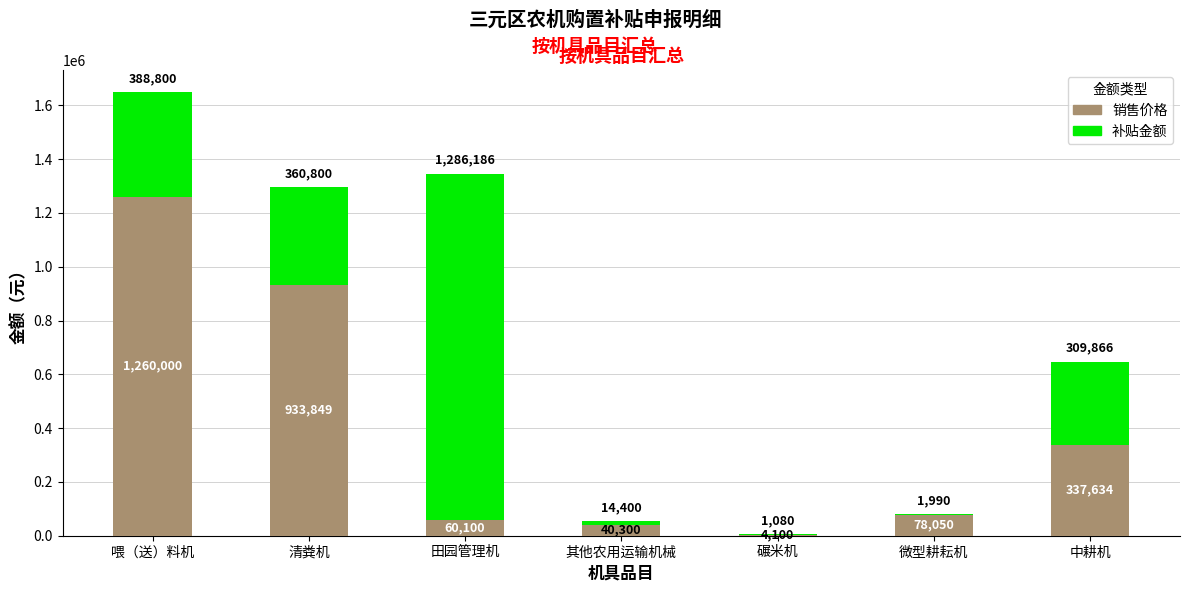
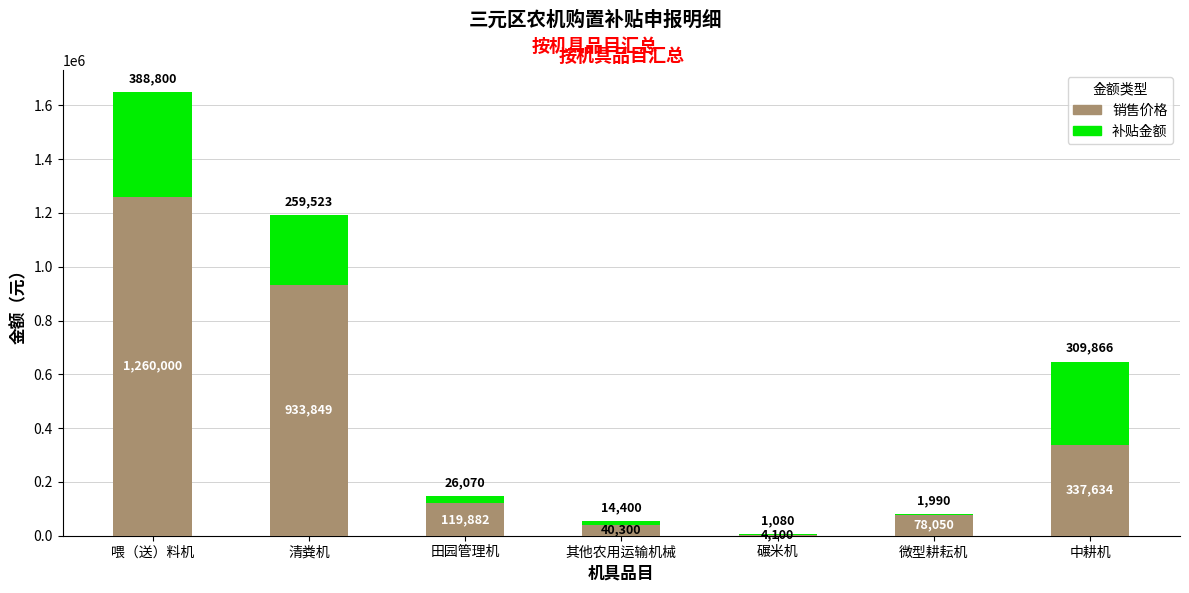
  {
    "销售价格": {
      "喂（送）料机": "1,260,000",
      "清粪机": "933,849",
-     "田园管理机": "60,100",
+     "田园管理机": "119,882",
      "其他农用运输机械": "40,300",
      "碾米机": "4,100",
      "微型耕耘机": "78,050",
      "中耕机": "337,634"
    },
    "补贴金额": {
      "喂（送）料机": "388,800",
-     "清粪机": "360,800",
-     "田园管理机": "1,286,186",
+     "清粪机": "259,523",
+     "田园管理机": "26,070",
      "其他农用运输机械": "14,400",
      "碾米机": "1,080",
      "微型耕耘机": "1,990",
      "中耕机": "309,866"
    }
  }
